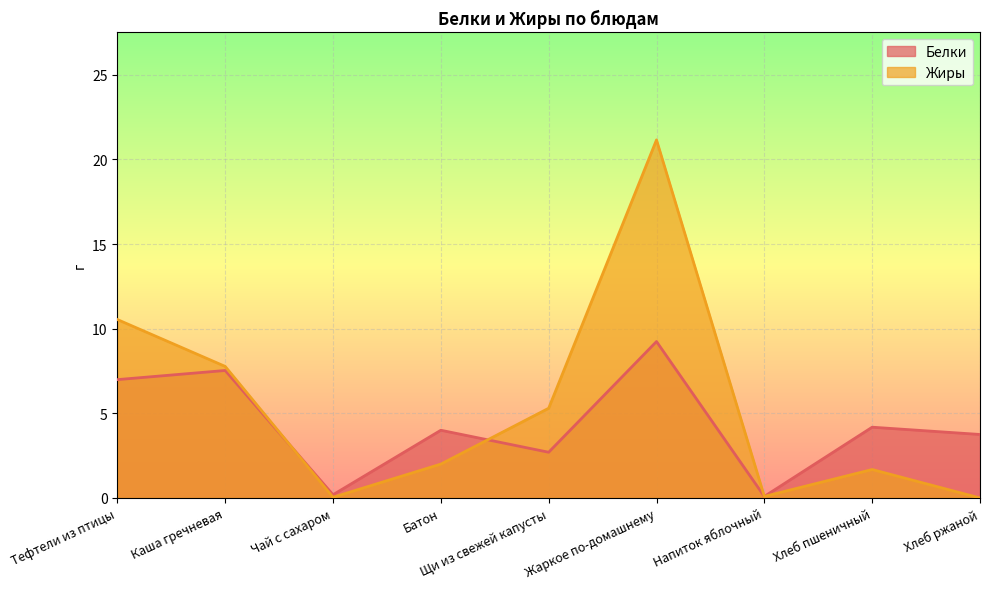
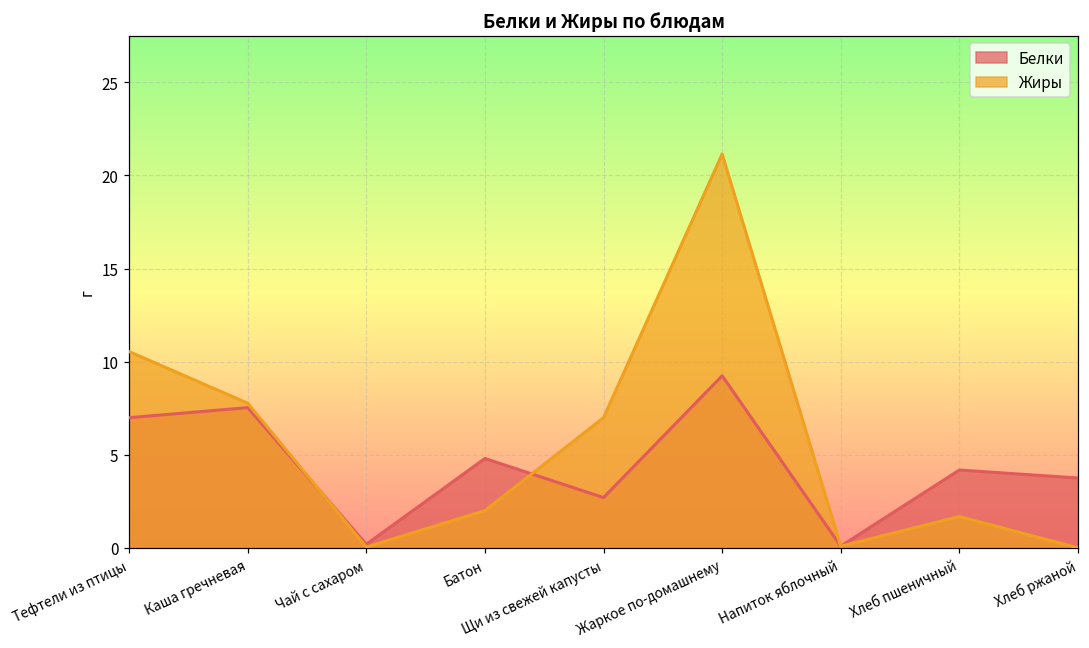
  {
    "Белки": {
      "Тефтели из птицы": 7.0,
      "Каша гречневая": 7.5,
      "Чай с сахаром": 0.2,
-     "Батон": 4.0,
+     "Батон": 4.8,
      "Щи из свежей капусты": 2.7,
      "Жаркое по-домашнему": 9.2,
      "Хлеб пшеничный": 4.2,
      "Хлеб ржаной": 3.8
    },
    "Жиры": {
      "Тефтели из птицы": 10.5,
      "Каша гречневая": 7.8,
      "Чай с сахаром": 0.0,
      "Батон": 2.0,
-     "Щи из свежей капусты": 5.3,
+     "Щи из свежей капусты": 7.0,
      "Жаркое по-домашнему": 21.2,
      "Хлеб пшеничный": 1.7,
      "Хлеб ржаной": 0.0
    }
  }
